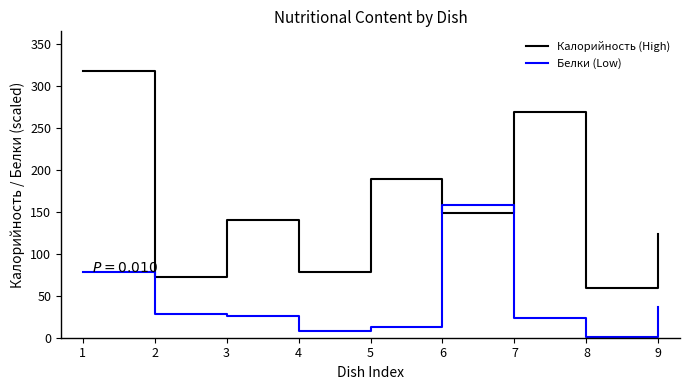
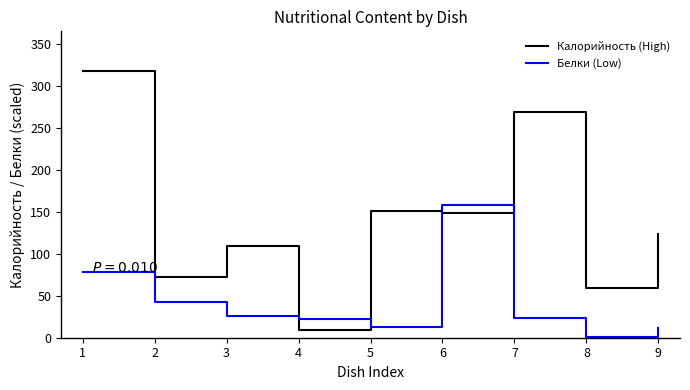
  {
    "Калорийность (High)": {
      "1": 320,
      "2": 70,
-     "3": 140,
-     "4": 80,
-     "5": 190,
+     "3": 110,
+     "4": 10,
+     "5": 150,
      "6": 150,
      "7": 270,
      "8": 60,
      "9": 120
    },
    "Белки (Low)": {
      "1": 80,
-     "2": 30,
+     "2": 40,
      "3": 30,
-     "4": 10,
+     "4": 20,
      "5": 10,
      "6": 160,
      "7": 20,
      "8": 0,
-     "9": 40
+     "9": 10
    }
  }
